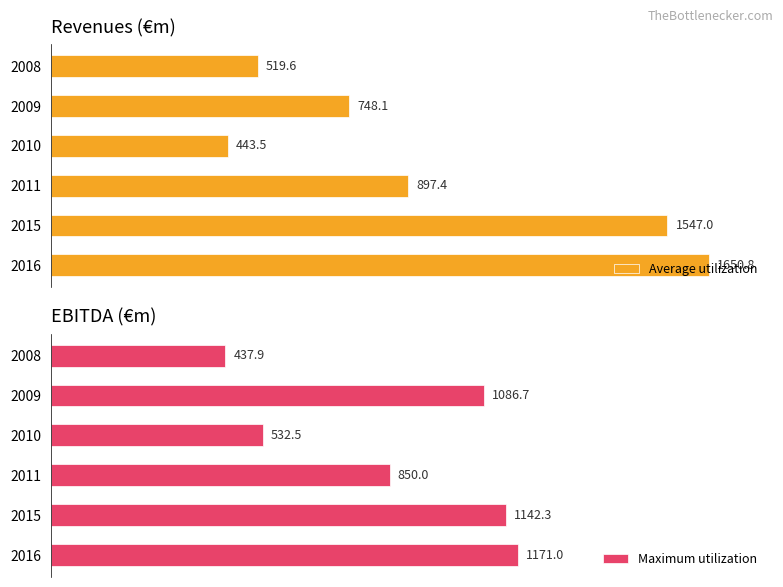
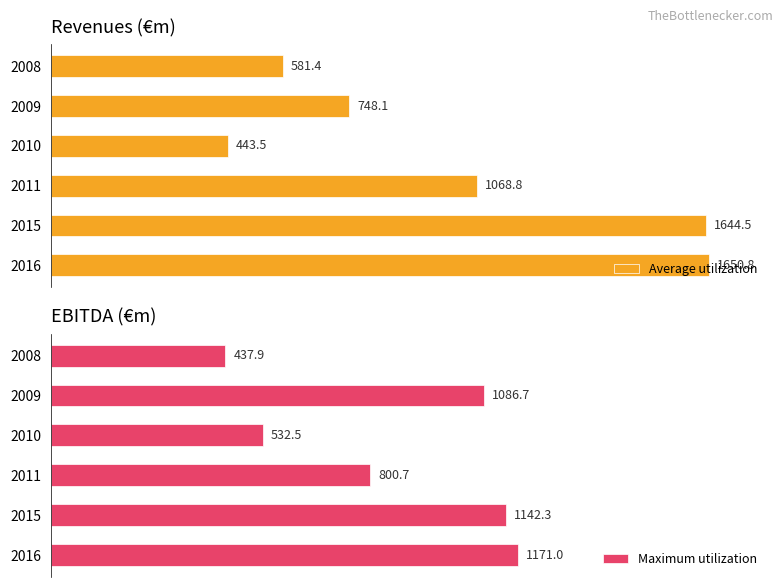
  {
    "Revenues (€m)": {
-     "2008": 519.6,
+     "2008": 581.4,
      "2009": 748.1,
      "2010": 443.5,
-     "2011": 897.4,
-     "2015": 1547.0,
+     "2011": 1068.8,
+     "2015": 1644.5,
      "2016": 1650.8
    },
    "EBITDA (€m)": {
      "2008": 437.9,
      "2009": 1086.7,
      "2010": 532.5,
-     "2011": 850.0,
+     "2011": 800.7,
      "2015": 1142.3,
      "2016": 1171.0
    }
  }
